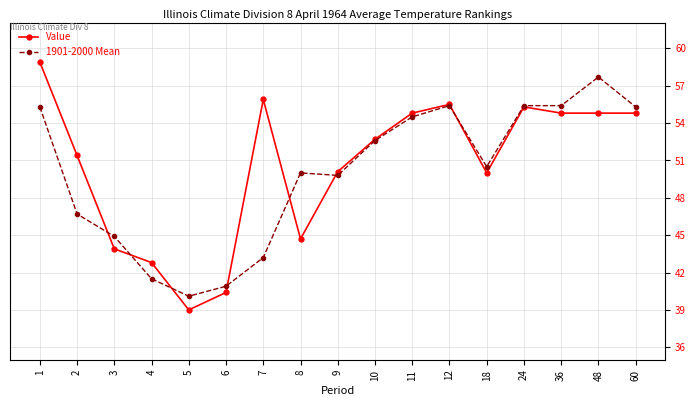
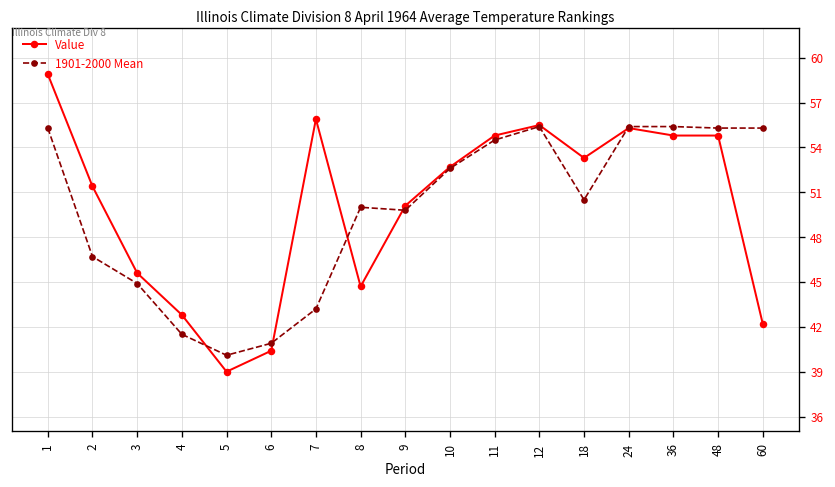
  {
    "Value": {
      "1": 58.9,
      "2": 51.4,
-     "3": 43.9,
+     "3": 45.6,
      "4": 42.8,
      "5": 39.0,
      "6": 40.4,
      "7": 55.9,
      "8": 44.7,
      "9": 50.1,
      "11": 54.8,
-     "18": 50.0,
+     "18": 53.3,
      "36": 54.8,
      "48": 54.8,
-     "60": 54.8
+     "60": 42.2
    },
    "1901-2000 Mean": {
      "1": 55.3,
      "2": 46.7,
      "3": 44.9,
      "4": 41.5,
      "5": 40.1,
      "6": 40.9,
      "7": 43.2,
      "8": 50.0,
      "9": 49.8,
      "11": 54.5,
      "18": 50.5,
      "36": 55.4,
-     "48": 57.7,
+     "48": 55.3,
      "60": 55.3
    }
  }
